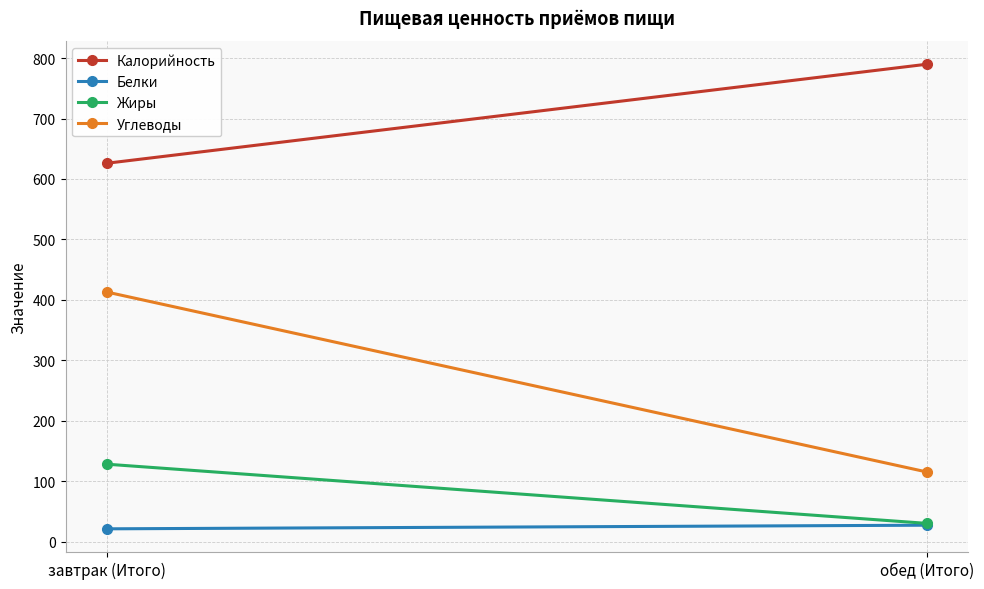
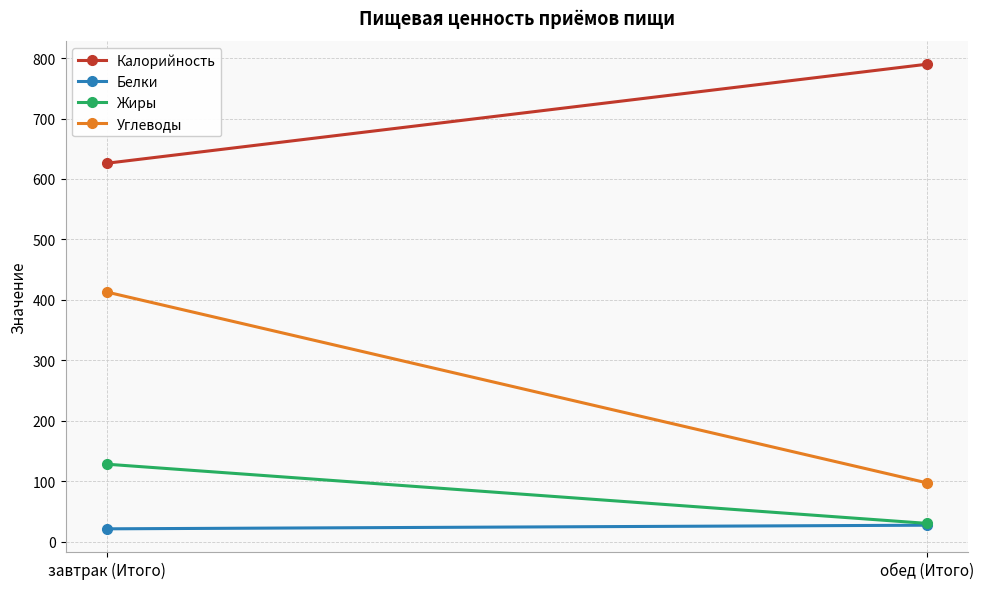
  {
    "Калорийность": {
      "завтрак (Итого)": 630,
      "обед (Итого)": 790
    },
    "Белки": {
      "завтрак (Итого)": 20
    },
    "Жиры": {
      "завтрак (Итого)": 130
    },
    "Углеводы": {
      "завтрак (Итого)": 410,
-     "обед (Итого)": 120
+     "обед (Итого)": 100
    }
  }
